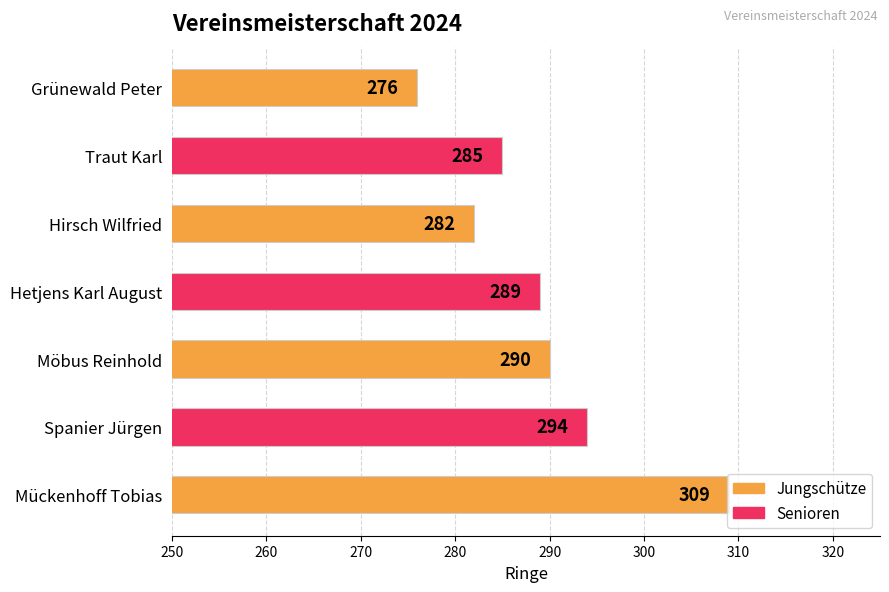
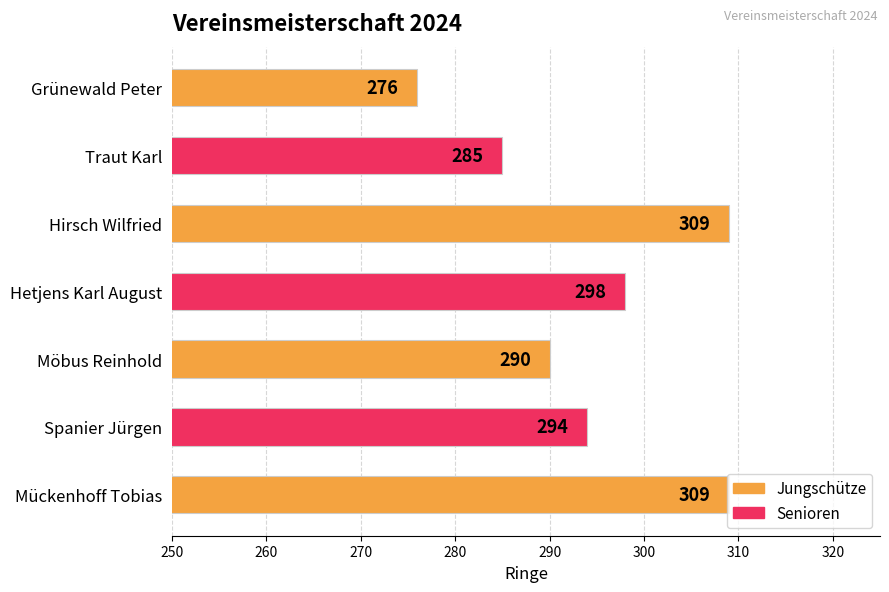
  {
    "Grünewald Peter": 276,
    "Traut Karl": 285,
-   "Hirsch Wilfried": 282,
-   "Hetjens Karl August": 289,
+   "Hirsch Wilfried": 309,
+   "Hetjens Karl August": 298,
    "Möbus Reinhold": 290,
    "Spanier Jürgen": 294
  }
